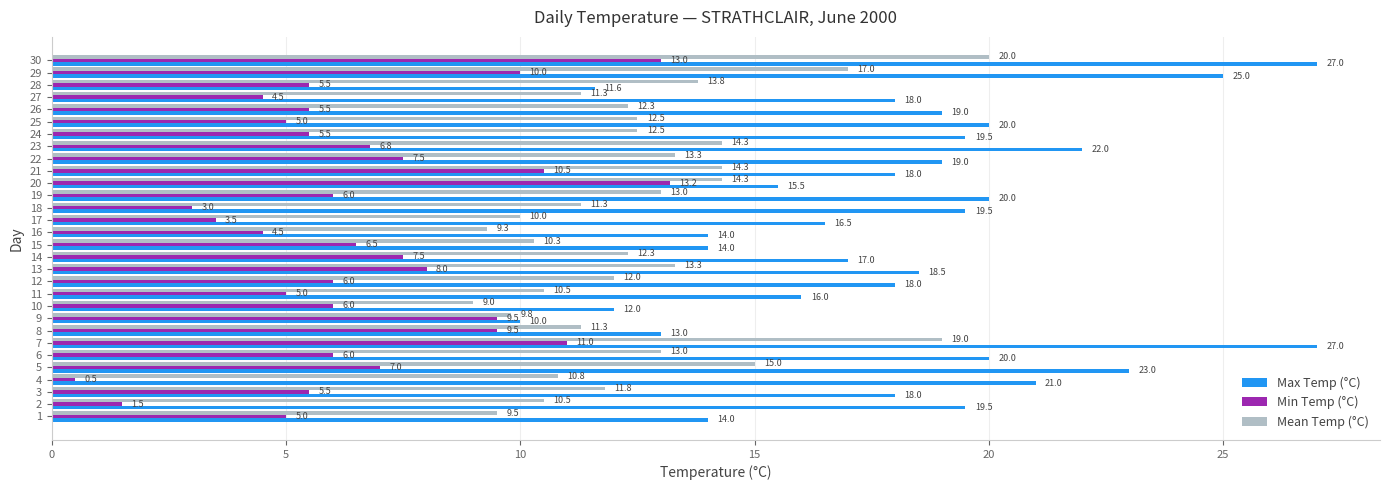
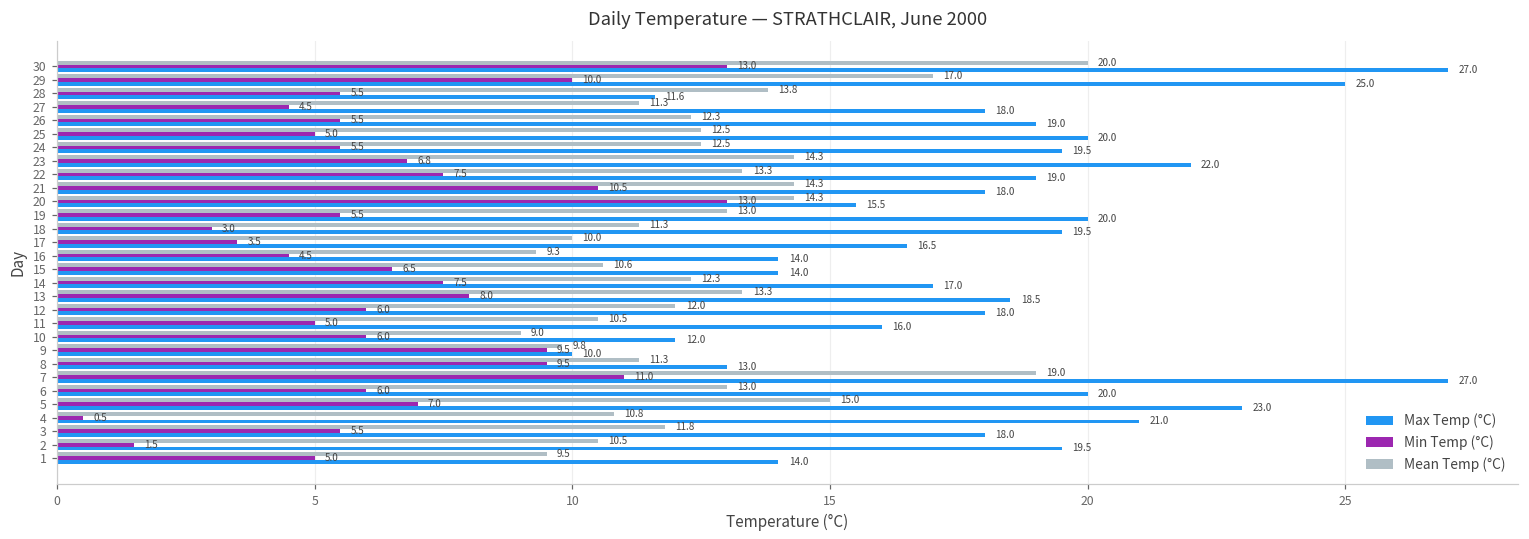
  {
    "Max Temp (°C)": {
      "30": 27.0,
      "29": 25.0,
      "28": 11.6,
      "27": 18.0,
      "26": 19.0,
      "25": 20.0,
      "24": 19.5,
      "23": 22.0,
      "22": 19.0,
      "21": 18.0,
      "20": 15.5,
      "19": 20.0,
      "18": 19.5,
      "17": 16.5,
      "16": 14.0,
      "15": 14.0,
      "14": 17.0,
      "13": 18.5,
      "12": 18.0,
      "11": 16.0,
      "10": 12.0,
      "9": 10.0,
      "8": 13.0,
      "7": 27.0,
      "6": 20.0,
      "5": 23.0,
      "4": 21.0,
      "3": 18.0,
      "2": 19.5,
      "1": 14.0
    },
    "Min Temp (°C)": {
      "30": 13.0,
      "29": 10.0,
      "28": 5.5,
      "27": 4.5,
      "26": 5.5,
      "25": 5.0,
      "24": 5.5,
      "23": 6.8,
      "22": 7.5,
      "21": 10.5,
-     "20": 13.2,
-     "19": 6.0,
+     "20": 13.0,
+     "19": 5.5,
      "18": 3.0,
      "17": 3.5,
      "16": 4.5,
      "15": 6.5,
      "14": 7.5,
      "13": 8.0,
      "12": 6.0,
      "11": 5.0,
      "10": 6.0,
      "9": 9.5,
      "8": 9.5,
      "7": 11.0,
      "6": 6.0,
      "5": 7.0,
      "4": 0.5,
      "3": 5.5,
      "2": 1.5,
      "1": 5.0
    },
    "Mean Temp (°C)": {
      "30": 20.0,
      "29": 17.0,
      "28": 13.8,
      "27": 11.3,
      "26": 12.3,
      "25": 12.5,
      "24": 12.5,
      "23": 14.3,
      "22": 13.3,
      "21": 14.3,
      "20": 14.3,
      "19": 13.0,
      "18": 11.3,
      "17": 10.0,
      "16": 9.3,
-     "15": 10.3,
+     "15": 10.6,
      "14": 12.3,
      "13": 13.3,
      "12": 12.0,
      "11": 10.5,
      "10": 9.0,
      "9": 9.8,
      "8": 11.3,
      "7": 19.0,
      "6": 13.0,
      "5": 15.0,
      "4": 10.8,
      "3": 11.8,
      "2": 10.5,
      "1": 9.5
    }
  }
